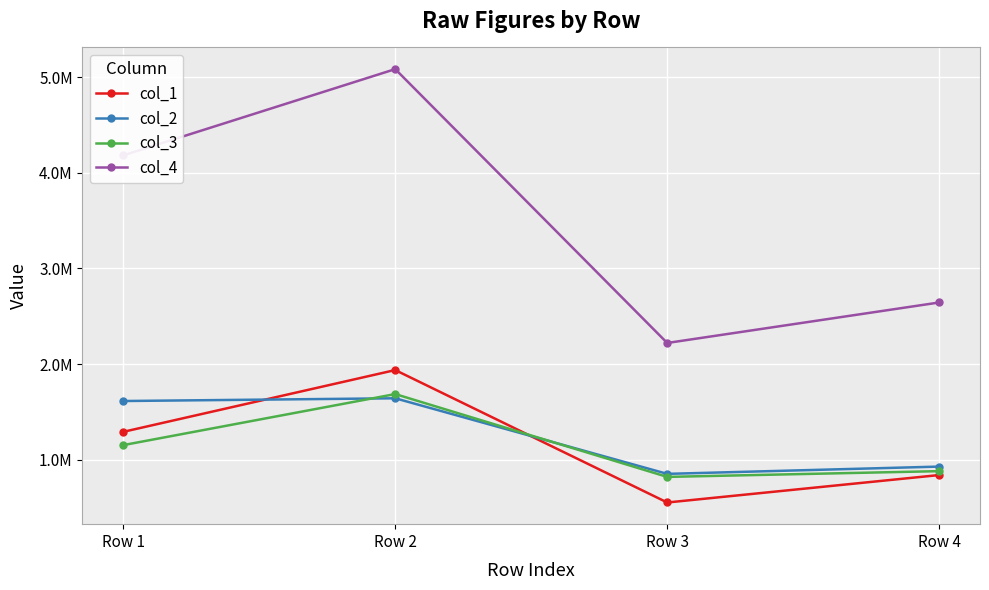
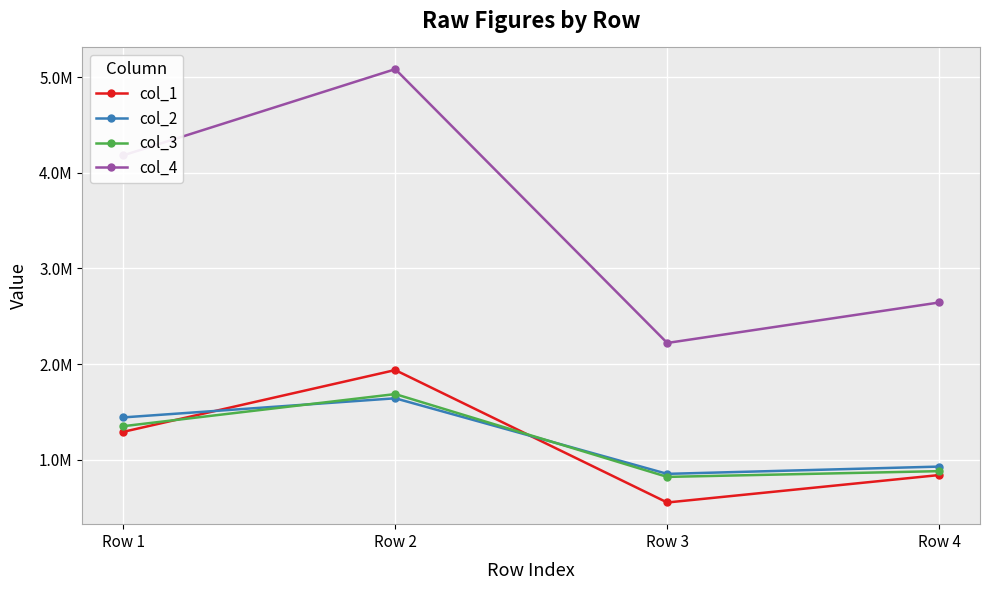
  {
    "col_1": {
      "Row 1": 1300000,
      "Row 2": 1900000,
      "Row 3": 600000,
      "Row 4": 800000
    },
    "col_2": {
-     "Row 1": 1600000,
+     "Row 1": 1400000,
      "Row 2": 1600000,
      "Row 3": 900000,
      "Row 4": 900000
    },
    "col_3": {
-     "Row 1": 1200000,
+     "Row 1": 1300000,
      "Row 2": 1700000,
      "Row 3": 800000,
      "Row 4": 900000
    },
    "col_4": {
      "Row 2": 5100000,
      "Row 3": 2200000,
      "Row 4": 2600000
    }
  }
